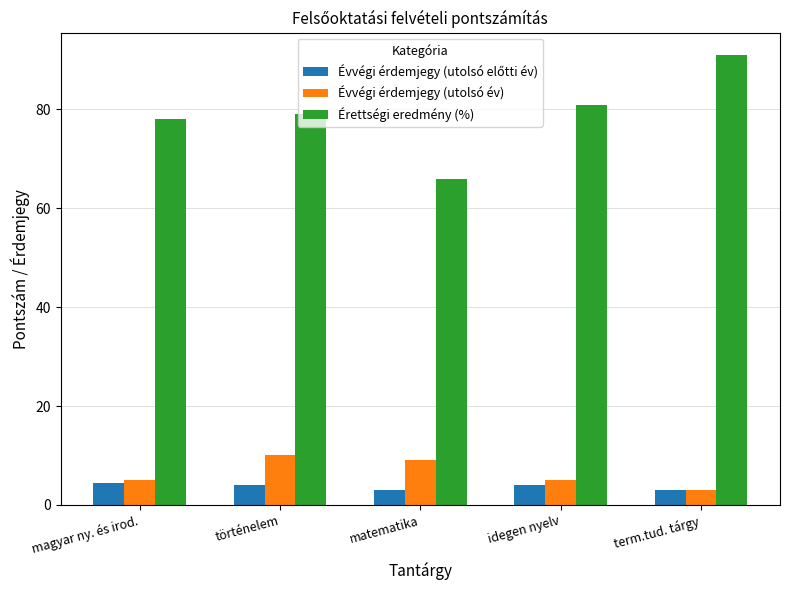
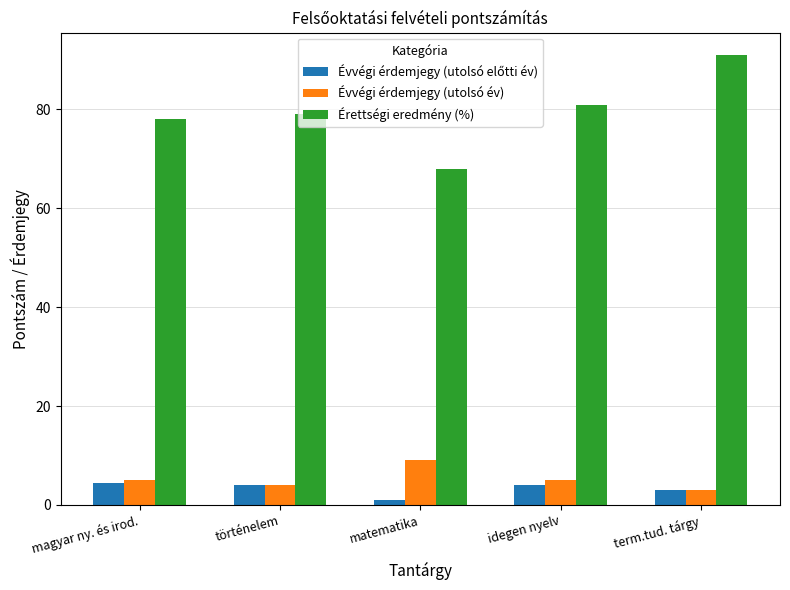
  {
    "Évvégi érdemjegy (utolsó előtti év)": {
      "magyar ny. és irod.": 5,
      "történelem": 4,
-     "matematika": 3,
+     "matematika": 1,
      "idegen nyelv": 4,
      "term.tud. tárgy": 3
    },
    "Évvégi érdemjegy (utolsó év)": {
      "magyar ny. és irod.": 5,
-     "történelem": 10,
+     "történelem": 4,
      "matematika": 9,
      "idegen nyelv": 5,
      "term.tud. tárgy": 3
    },
    "Érettségi eredmény (%)": {
      "magyar ny. és irod.": 78,
-     "matematika": 66,
+     "matematika": 68,
      "idegen nyelv": 81,
      "term.tud. tárgy": 91
    }
  }
